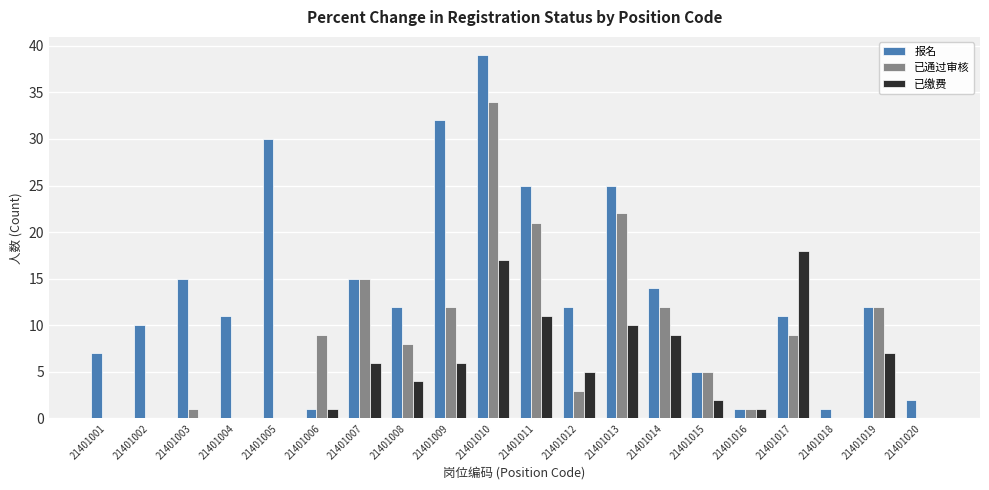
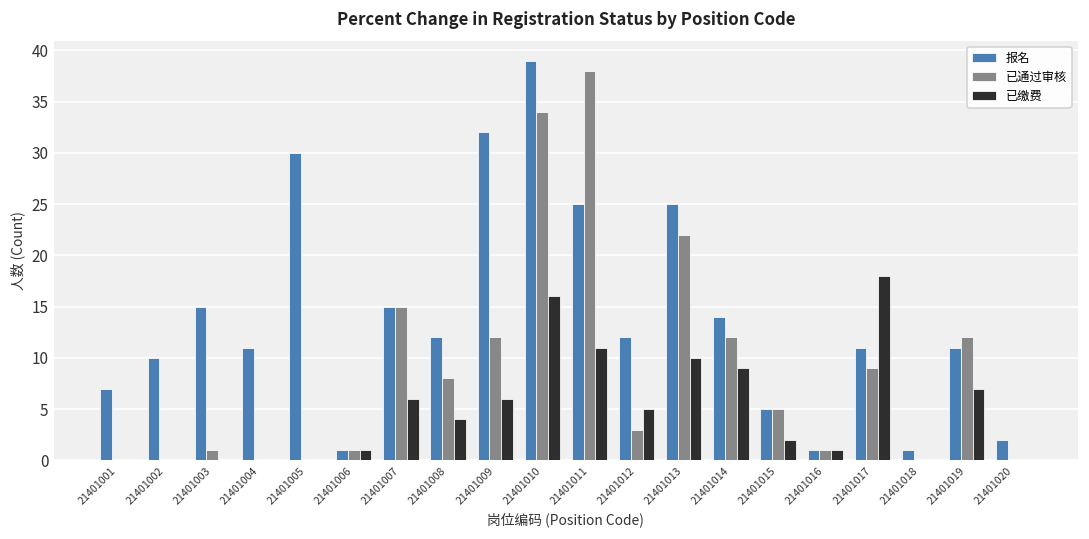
  {
    "报名": {
      "21401001": 7,
      "21401002": 10,
      "21401003": 15,
      "21401004": 11,
      "21401005": 30,
      "21401006": 1,
      "21401007": 15,
      "21401008": 12,
      "21401009": 32,
      "21401010": 39,
      "21401011": 25,
      "21401012": 12,
      "21401013": 25,
      "21401014": 14,
      "21401015": 5,
      "21401016": 1,
      "21401017": 11,
      "21401018": 1,
-     "21401019": 12,
+     "21401019": 11,
      "21401020": 2
    },
    "已通过审核": {
      "21401001": 0,
      "21401002": 0,
      "21401003": 1,
      "21401004": 0,
      "21401005": 0,
-     "21401006": 9,
+     "21401006": 1,
      "21401007": 15,
      "21401008": 8,
      "21401009": 12,
      "21401010": 34,
-     "21401011": 21,
+     "21401011": 38,
      "21401012": 3,
      "21401013": 22,
      "21401014": 12,
      "21401015": 5,
      "21401016": 1,
      "21401017": 9,
      "21401018": 0,
      "21401019": 12,
      "21401020": 0
    },
    "已缴费": {
      "21401001": 0,
      "21401002": 0,
      "21401003": 0,
      "21401004": 0,
      "21401005": 0,
      "21401006": 1,
      "21401007": 6,
      "21401008": 4,
      "21401009": 6,
-     "21401010": 17,
+     "21401010": 16,
      "21401011": 11,
      "21401012": 5,
      "21401013": 10,
      "21401014": 9,
      "21401015": 2,
      "21401016": 1,
      "21401017": 18,
      "21401018": 0,
      "21401019": 7,
      "21401020": 0
    }
  }
